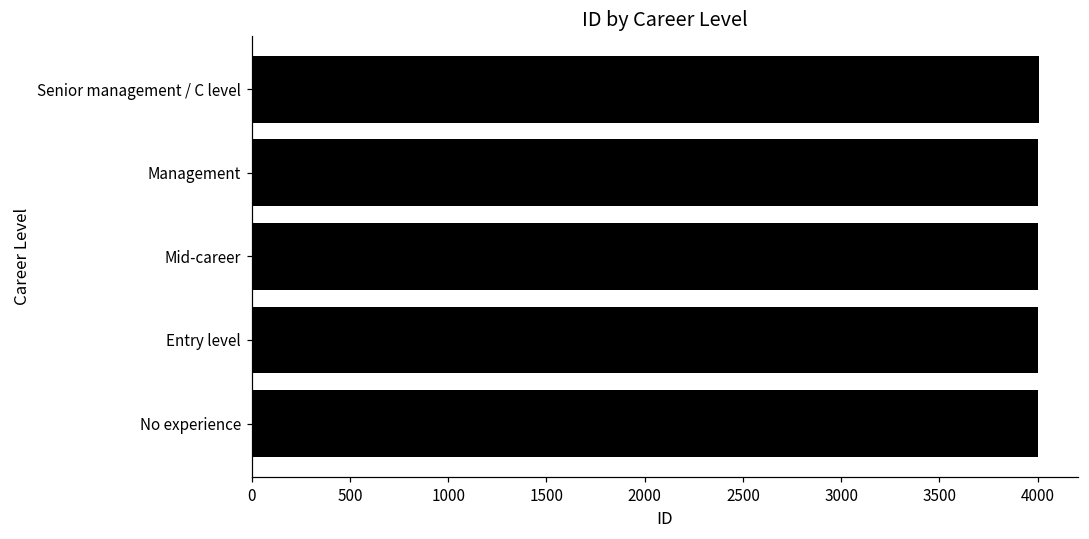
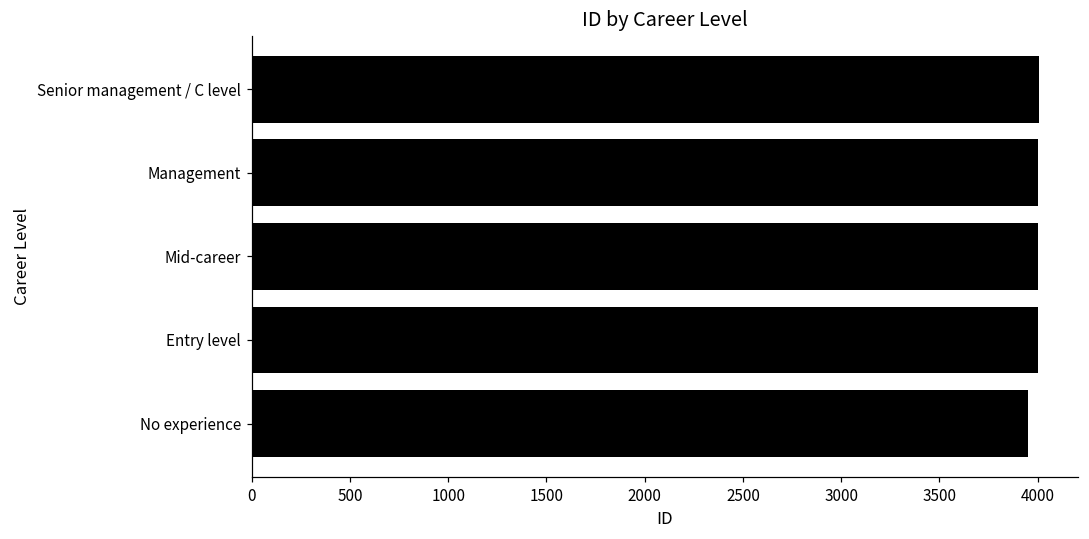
  {
    "Senior management / C level": 4010,
    "Management": 4000,
    "Mid-career": 4000,
    "Entry level": 4000,
-   "No experience": 4000
+   "No experience": 3950
  }
